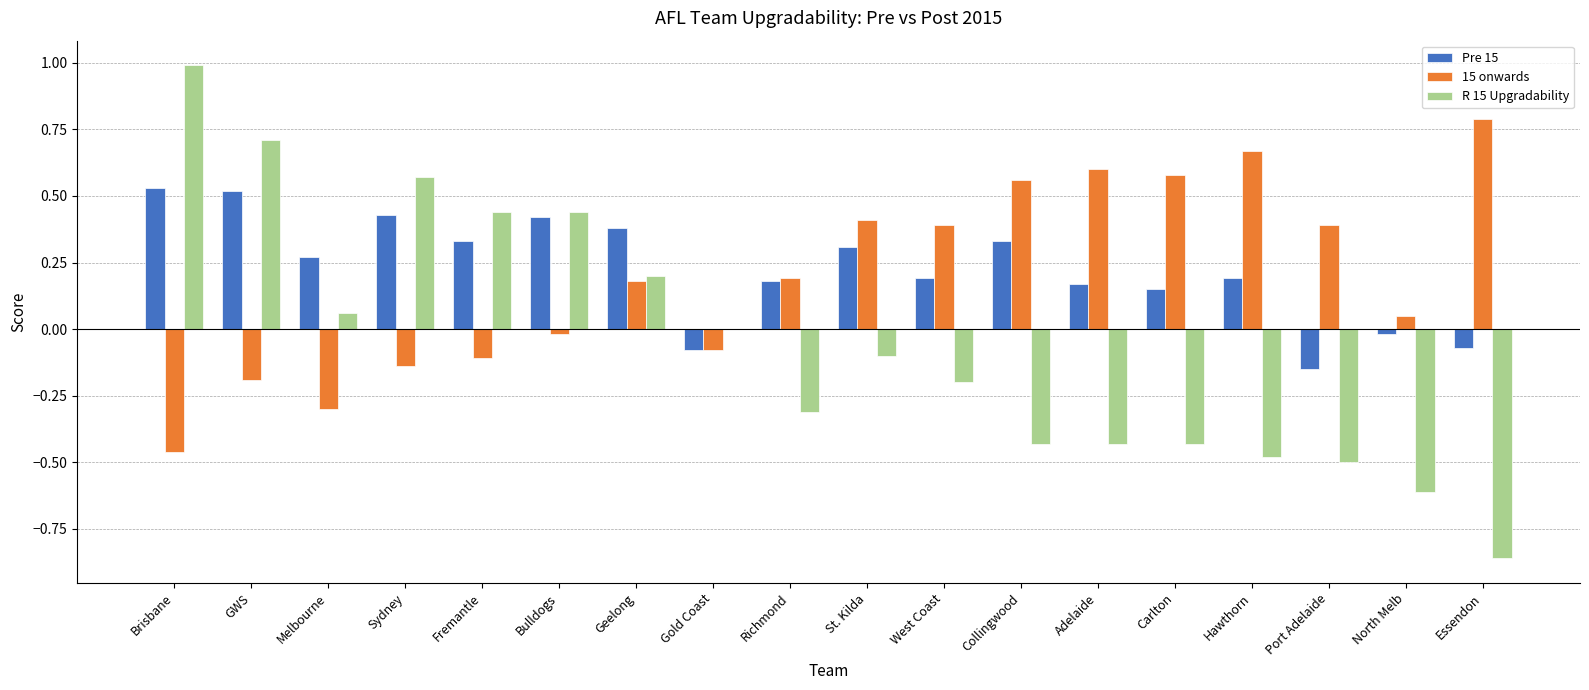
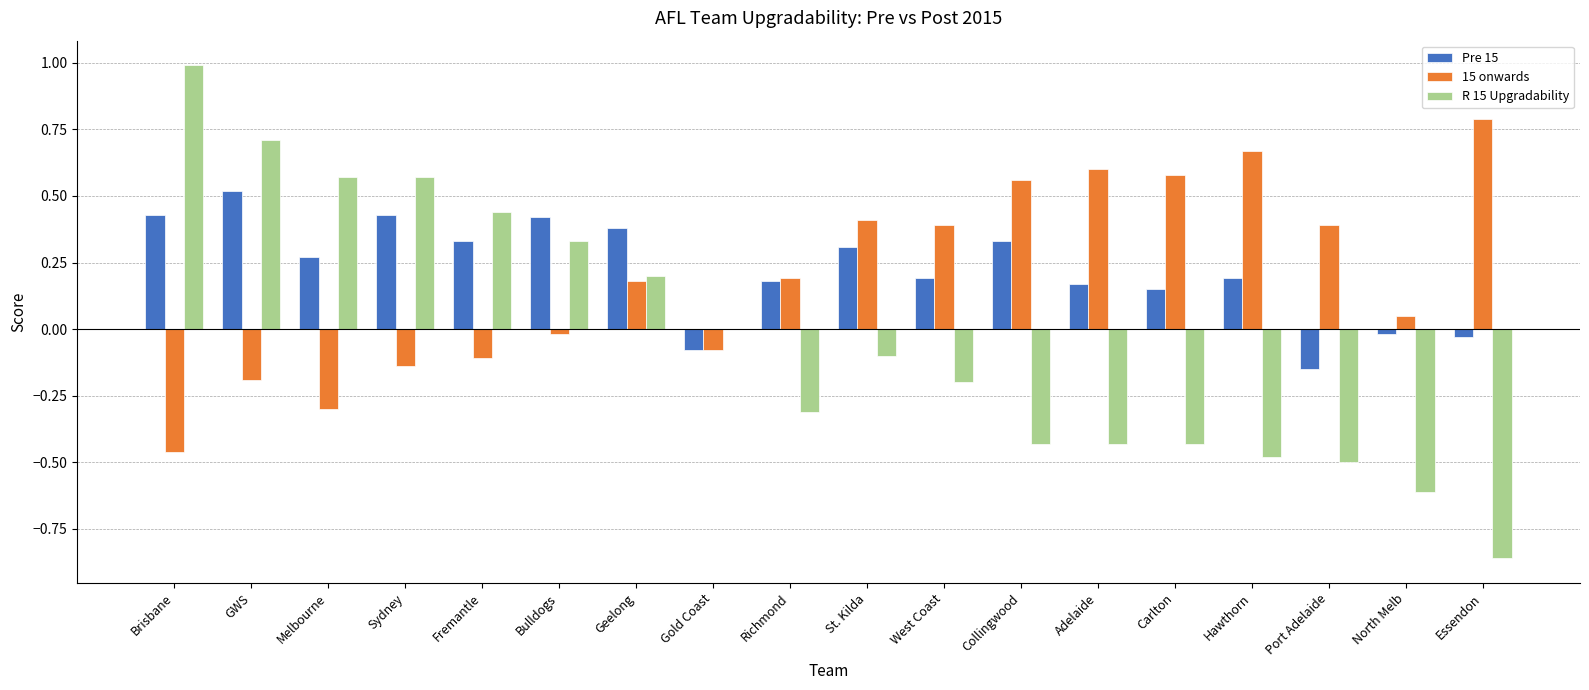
  {
    "Pre 15": {
-     "Brisbane": 0.53,
+     "Brisbane": 0.43,
      "GWS": 0.52,
      "Melbourne": 0.27,
      "Sydney": 0.43,
      "Fremantle": 0.33,
      "Bulldogs": 0.42,
      "Geelong": 0.38,
      "Gold Coast": -0.08,
      "Richmond": 0.18,
      "St. Kilda": 0.31,
      "West Coast": 0.19,
      "Collingwood": 0.33,
      "Adelaide": 0.17,
      "Carlton": 0.15,
      "Hawthorn": 0.19,
      "Port Adelaide": -0.15,
      "North Melb": -0.02,
-     "Essendon": -0.07
+     "Essendon": -0.03
    },
    "15 onwards": {
      "Brisbane": -0.46,
      "GWS": -0.19,
      "Melbourne": -0.30,
      "Sydney": -0.14,
      "Fremantle": -0.11,
      "Bulldogs": -0.02,
      "Geelong": 0.18,
      "Gold Coast": -0.08,
      "Richmond": 0.19,
      "St. Kilda": 0.41,
      "West Coast": 0.39,
      "Collingwood": 0.56,
      "Adelaide": 0.60,
      "Carlton": 0.58,
      "Hawthorn": 0.67,
      "Port Adelaide": 0.39,
      "North Melb": 0.05,
      "Essendon": 0.79
    },
    "R 15 Upgradability": {
      "Brisbane": 0.99,
      "GWS": 0.71,
-     "Melbourne": 0.06,
+     "Melbourne": 0.57,
      "Sydney": 0.57,
      "Fremantle": 0.44,
-     "Bulldogs": 0.44,
+     "Bulldogs": 0.33,
      "Geelong": 0.20,
      "Gold Coast": 0.00,
      "Richmond": -0.31,
      "St. Kilda": -0.10,
      "West Coast": -0.20,
      "Collingwood": -0.43,
      "Adelaide": -0.43,
      "Carlton": -0.43,
      "Hawthorn": -0.48,
      "Port Adelaide": -0.50,
      "North Melb": -0.61,
      "Essendon": -0.86
    }
  }
